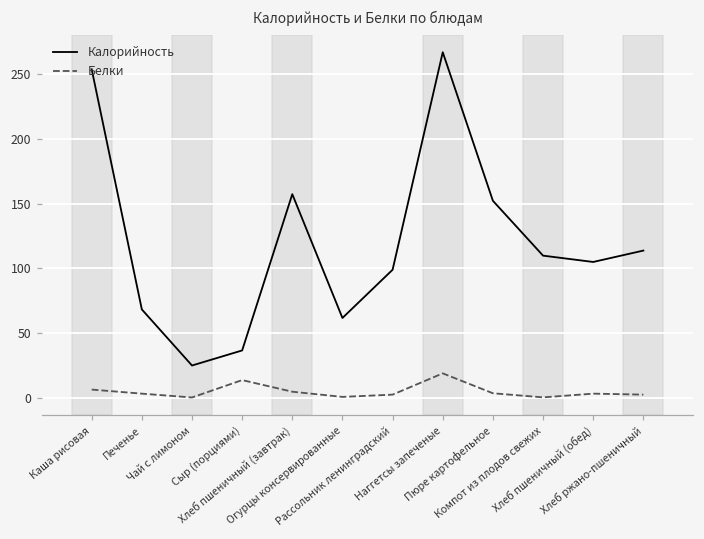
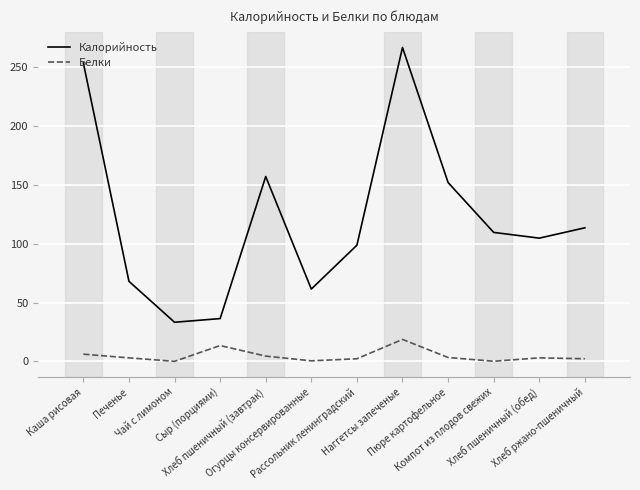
  {
    "Калорийность": {
      "Каша рисовая": 254,
      "Печенье": 68,
-     "Чай с лимоном": 25,
+     "Чай с лимоном": 33,
      "Сыр (порциями)": 36,
      "Хлеб пшеничный (завтрак)": 157,
      "Огурцы консервированные": 62,
      "Рассольник ленинградский": 99,
      "Наггетсы запеченые": 267,
      "Пюре картофельное": 152,
      "Компот из плодов свежих": 110,
      "Хлеб пшеничный (обед)": 105,
      "Хлеб ржано-пшеничный": 114
    },
    "Белки": {
      "Каша рисовая": 6,
      "Печенье": 3,
      "Чай с лимоном": 0,
      "Сыр (порциями)": 13,
      "Хлеб пшеничный (завтрак)": 5,
      "Огурцы консервированные": 0,
      "Рассольник ленинградский": 2,
      "Наггетсы запеченые": 19,
      "Пюре картофельное": 3,
      "Компот из плодов свежих": 0,
      "Хлеб пшеничный (обед)": 3,
      "Хлеб ржано-пшеничный": 2
    }
  }
